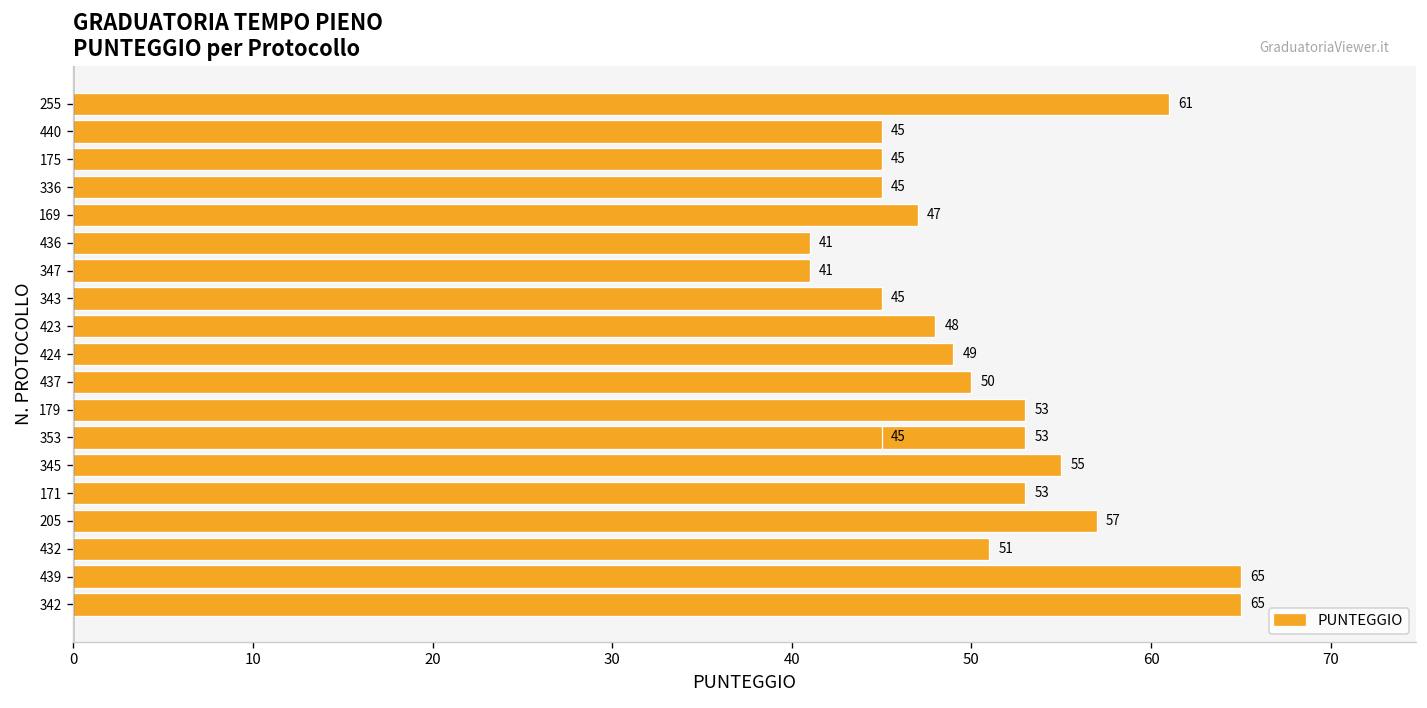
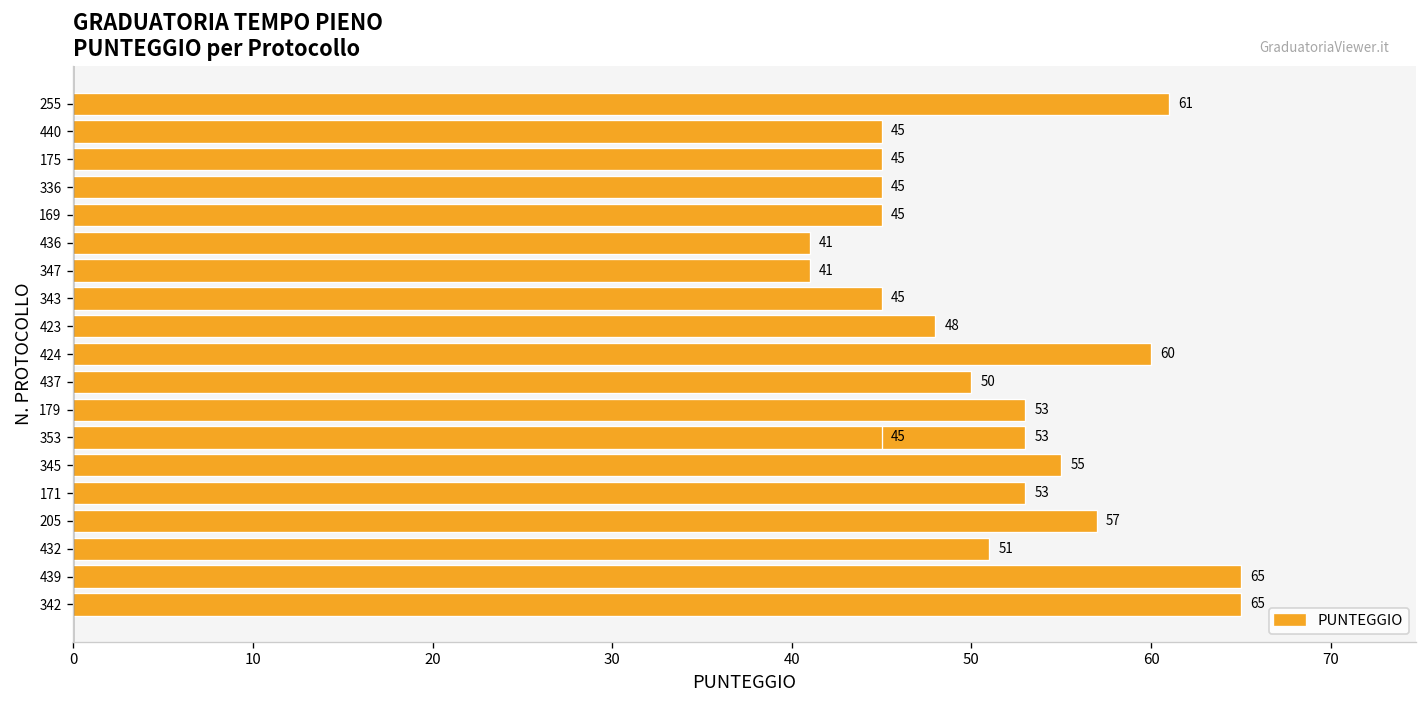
  {
    "255": 61,
    "440": 45,
    "175": 45,
    "336": 45,
-   "169": 47,
+   "169": 45,
    "436": 41,
    "347": 41,
    "343": 45,
    "423": 48,
-   "424": 49,
+   "424": 60,
    "437": 50,
    "179": 53,
    "345": 55,
    "171": 53,
    "205": 57,
    "432": 51,
    "439": 65,
    "342": 65
  }
